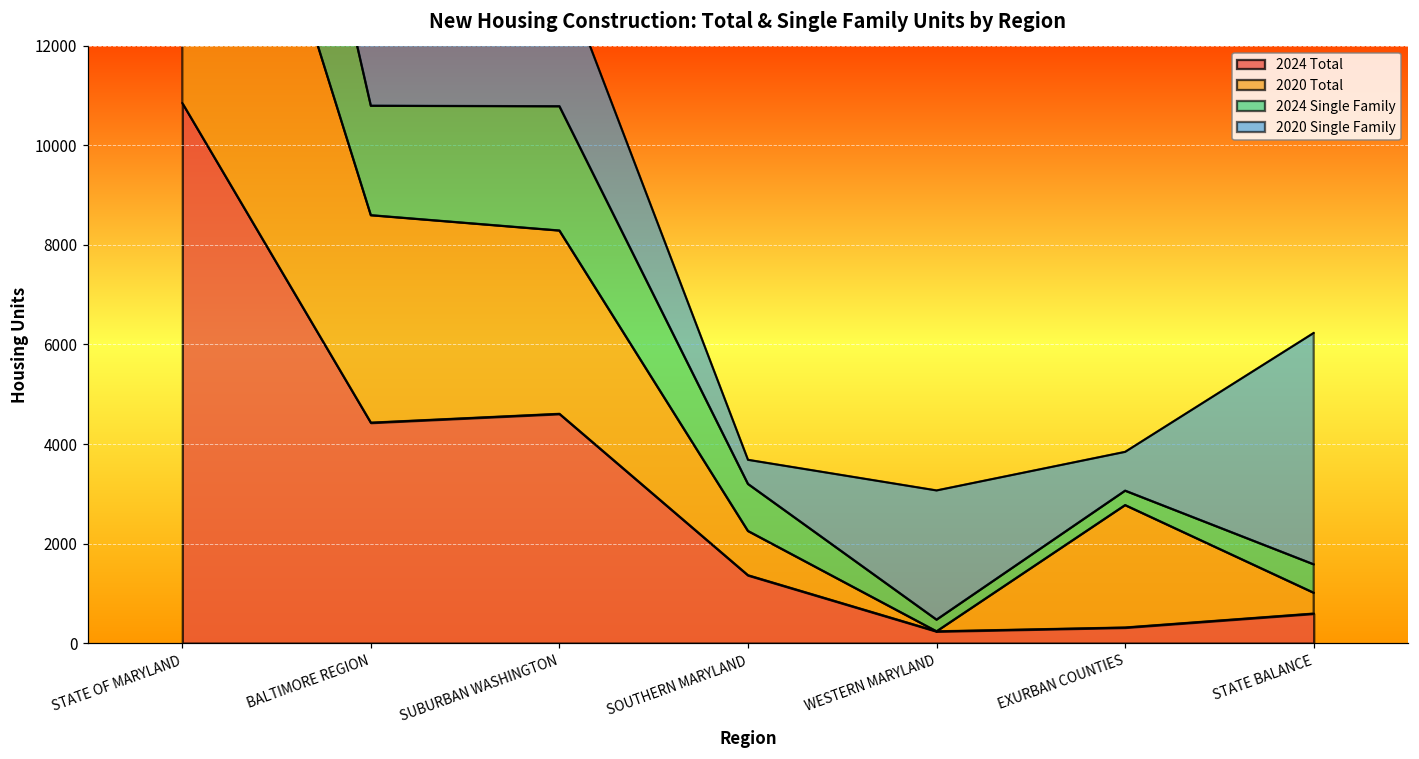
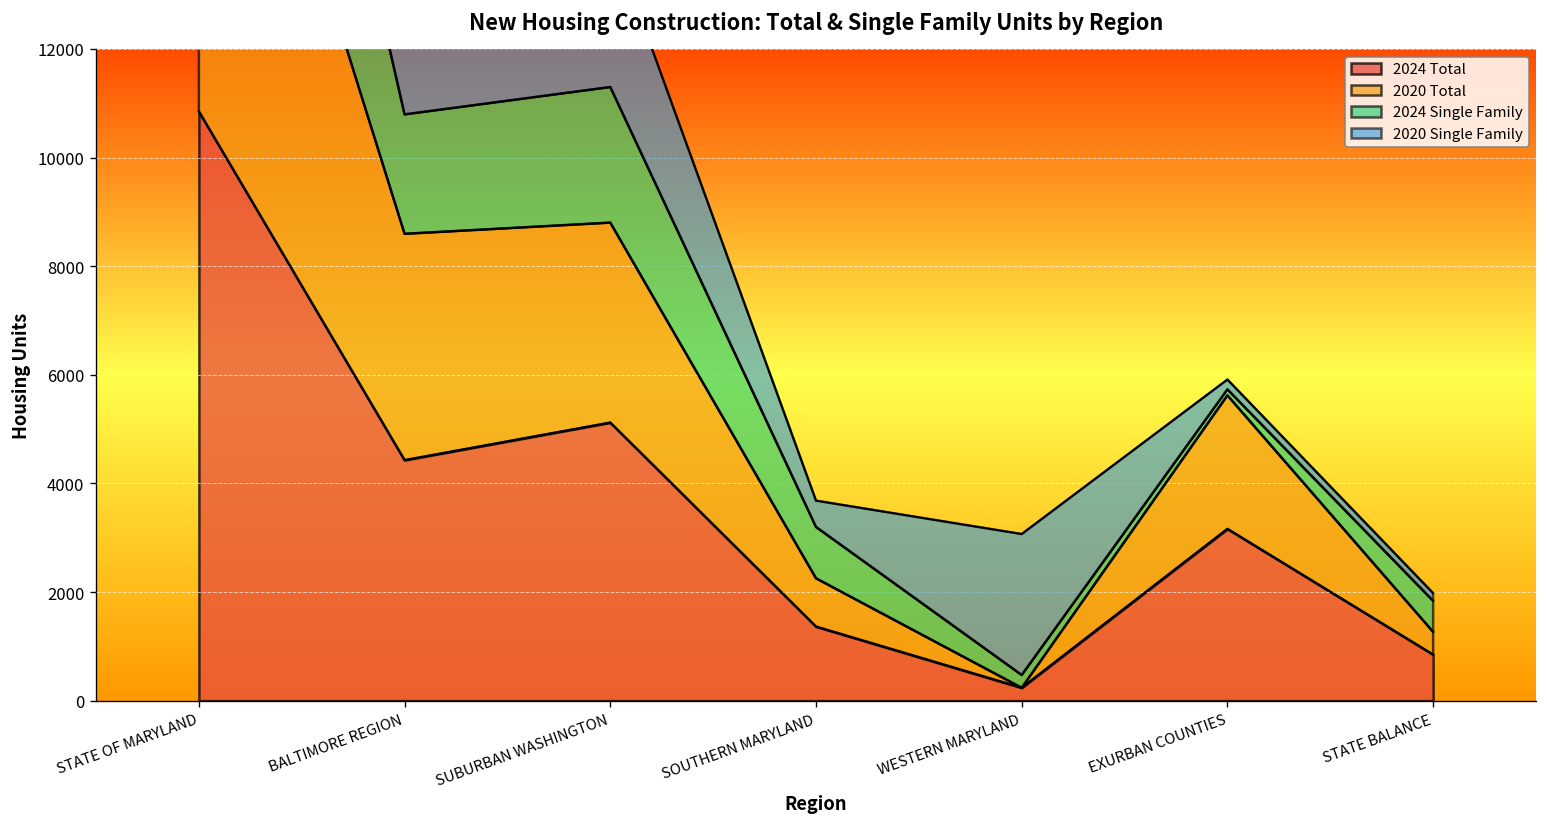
  {
    "2024 Total": {
      "STATE OF MARYLAND": 10900,
      "BALTIMORE REGION": 4400,
-     "SUBURBAN WASHINGTON": 4600,
+     "SUBURBAN WASHINGTON": 5100,
      "SOUTHERN MARYLAND": 1400,
-     "EXURBAN COUNTIES": 300,
-     "STATE BALANCE": 600
+     "EXURBAN COUNTIES": 3200,
+     "STATE BALANCE": 800
    },
    "2020 Total": {
      "BALTIMORE REGION": 4200,
      "SUBURBAN WASHINGTON": 3700,
      "SOUTHERN MARYLAND": 900,
      "EXURBAN COUNTIES": 2500,
      "STATE BALANCE": 400
    },
    "2024 Single Family": {
      "BALTIMORE REGION": 2200,
      "SUBURBAN WASHINGTON": 2500,
      "SOUTHERN MARYLAND": 900,
      "WESTERN MARYLAND": 200,
-     "EXURBAN COUNTIES": 300,
+     "EXURBAN COUNTIES": 100,
      "STATE BALANCE": 600
    },
    "2020 Single Family": {
      "SOUTHERN MARYLAND": 500,
      "WESTERN MARYLAND": 2600,
-     "EXURBAN COUNTIES": 800,
-     "STATE BALANCE": 4600
+     "EXURBAN COUNTIES": 200,
+     "STATE BALANCE": 100
    }
  }
